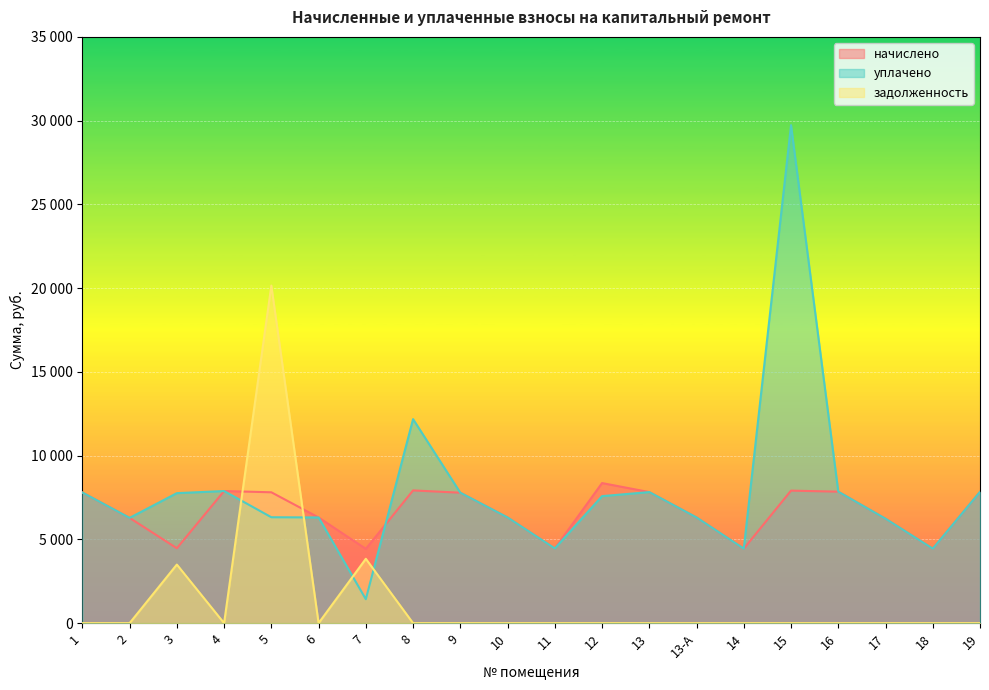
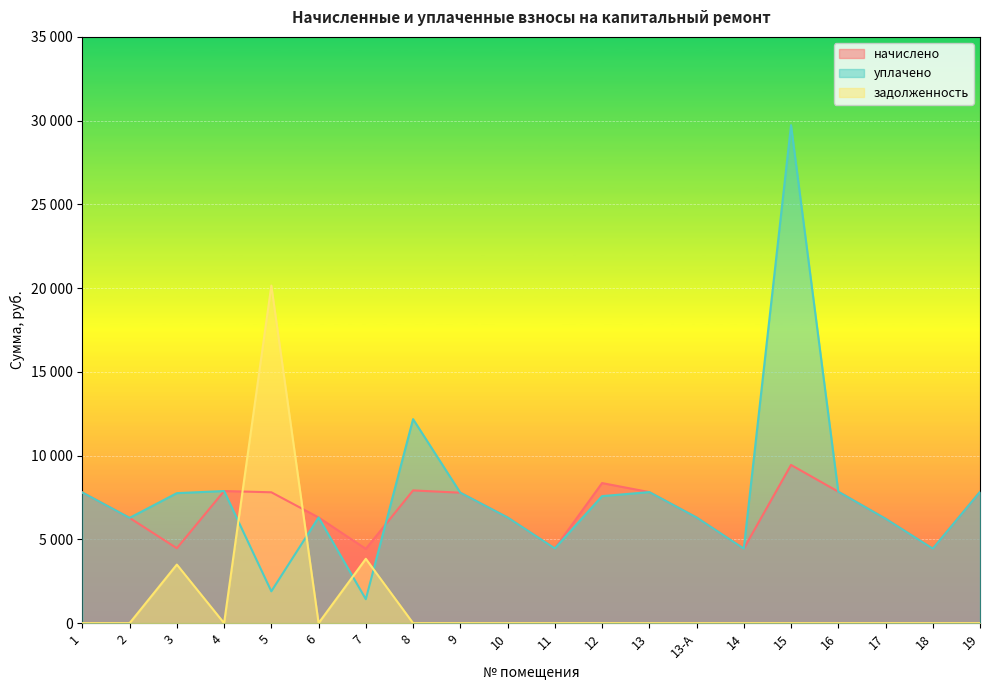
  {
    "начислено": {
      "3": 4500,
      "5": 7800,
      "7": 4400,
      "8": 7900,
      "12": 8400,
-     "15": 7900
+     "15": 9400
    },
    "уплачено": {
      "3": 7800,
-     "5": 6300,
+     "5": 1900,
      "7": 1400,
      "8": 12200,
      "12": 7600,
      "15": 29700
    },
    "задолженность": {
      "1": 0,
      "2": 0,
      "3": 3500,
      "4": 0,
      "5": 20200,
      "6": 0,
      "7": 3800,
      "8": 0,
      "9": 0,
      "10": 0,
      "11": 0,
      "12": 0,
      "13": 0,
      "13-А": 0,
      "14": 0,
      "15": 0,
      "16": 0,
      "17": 0,
      "18": 0,
      "19": 0
    }
  }
